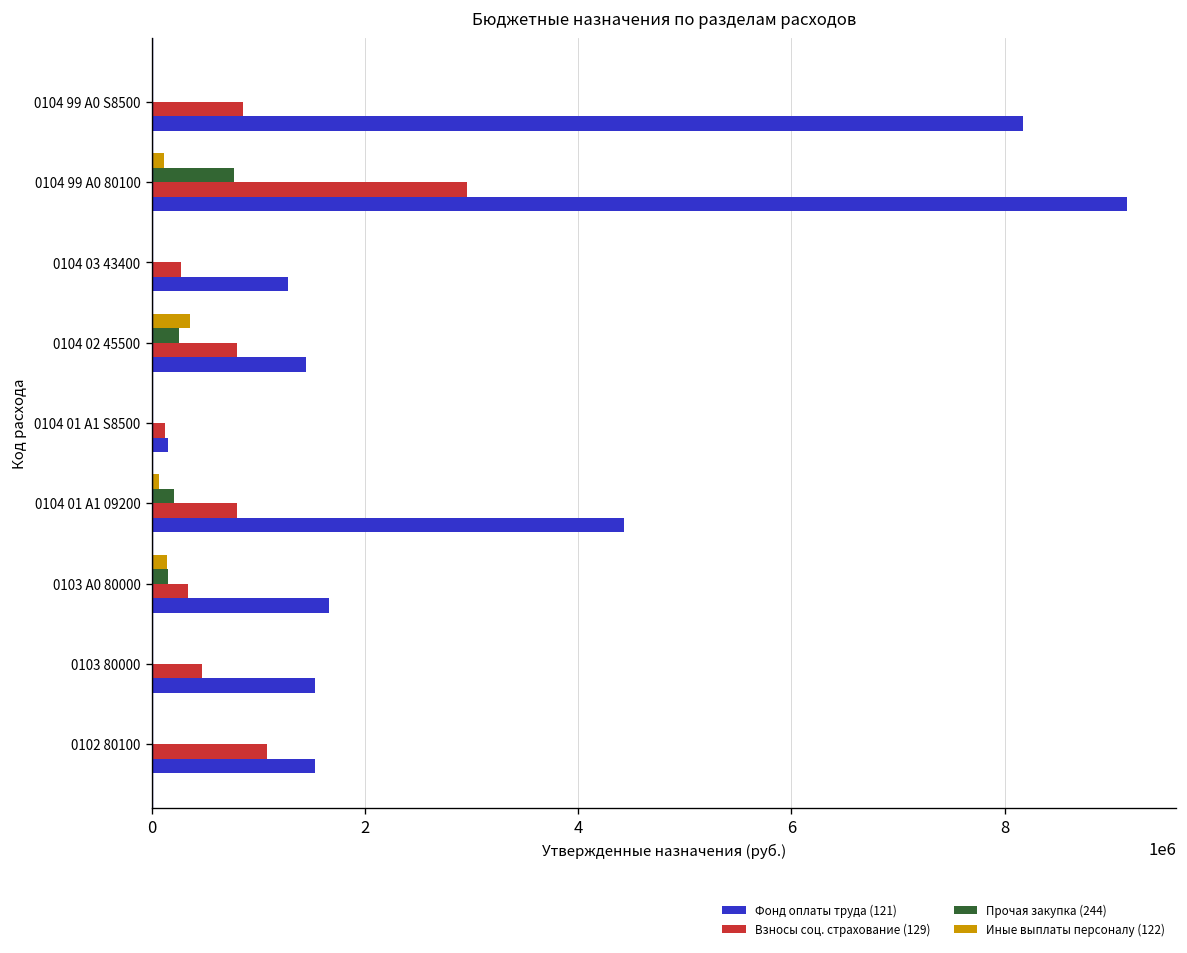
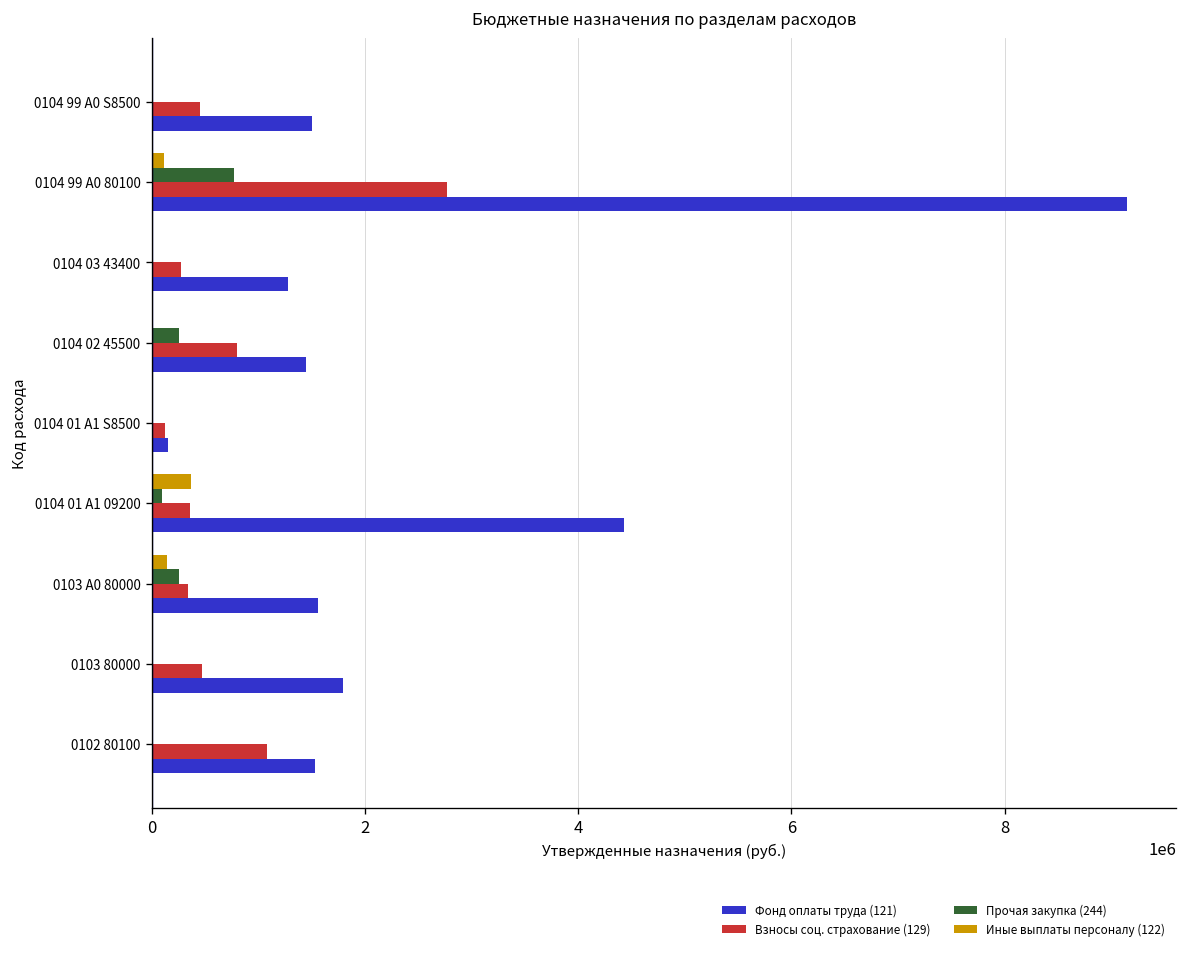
  {
    "Фонд оплаты труда (121)": {
-     "0104 99 А0 S8500": 8200000,
+     "0104 99 А0 S8500": 1500000,
      "0104 99 А0 80100": 9200000,
      "0104 03 43400": 1300000,
      "0104 02 45500": 1400000,
      "0104 01 А1 S8500": 100000,
      "0104 01 А1 09200": 4400000,
-     "0103 А0 80000": 1700000,
-     "0103 80000": 1500000,
+     "0103 А0 80000": 1600000,
+     "0103 80000": 1800000,
      "0102 80100": 1500000
    },
    "Взносы соц. страхование (129)": {
-     "0104 99 А0 S8500": 900000,
-     "0104 99 А0 80100": 3000000,
+     "0104 99 А0 S8500": 500000,
+     "0104 99 А0 80100": 2800000,
      "0104 03 43400": 300000,
      "0104 02 45500": 800000,
      "0104 01 А1 S8500": 100000,
-     "0104 01 А1 09200": 800000,
+     "0104 01 А1 09200": 400000,
      "0103 А0 80000": 300000,
      "0103 80000": 500000,
      "0102 80100": 1100000
    },
    "Прочая закупка (244)": {
      "0104 99 А0 S8500": 0,
      "0104 99 А0 80100": 800000,
      "0104 03 43400": 0,
      "0104 02 45500": 300000,
      "0104 01 А1 S8500": 0,
-     "0104 01 А1 09200": 200000,
-     "0103 А0 80000": 100000,
+     "0104 01 А1 09200": 100000,
+     "0103 А0 80000": 300000,
      "0103 80000": 0,
      "0102 80100": 0
    },
    "Иные выплаты персоналу (122)": {
      "0104 99 А0 S8500": 0,
      "0104 99 А0 80100": 100000,
      "0104 03 43400": 0,
-     "0104 02 45500": 400000,
+     "0104 02 45500": 0,
      "0104 01 А1 S8500": 0,
-     "0104 01 А1 09200": 100000,
+     "0104 01 А1 09200": 400000,
      "0103 А0 80000": 100000,
      "0103 80000": 0,
      "0102 80100": 0
    }
  }
